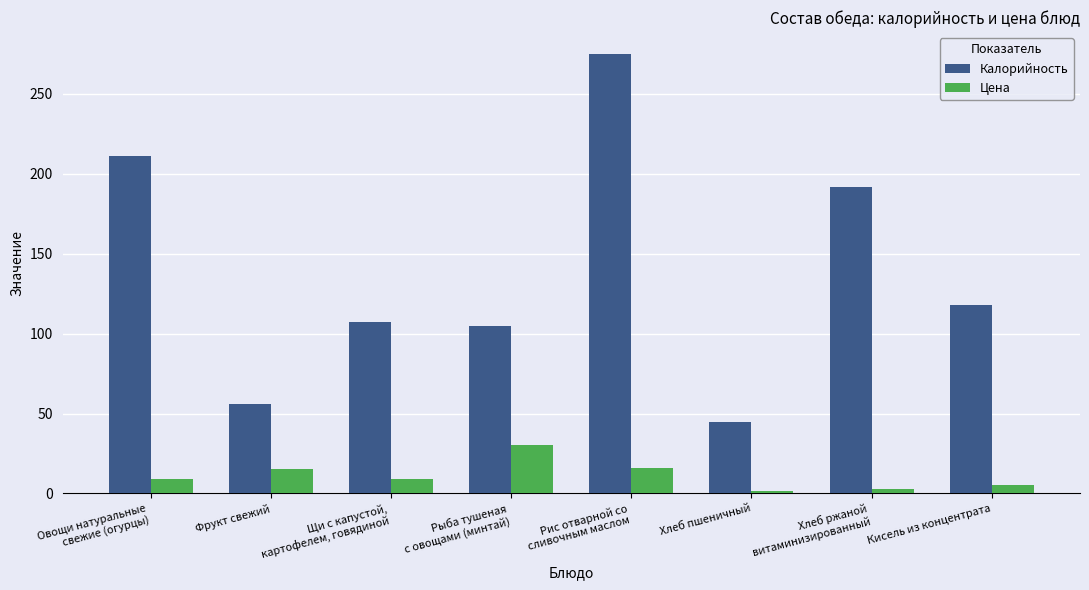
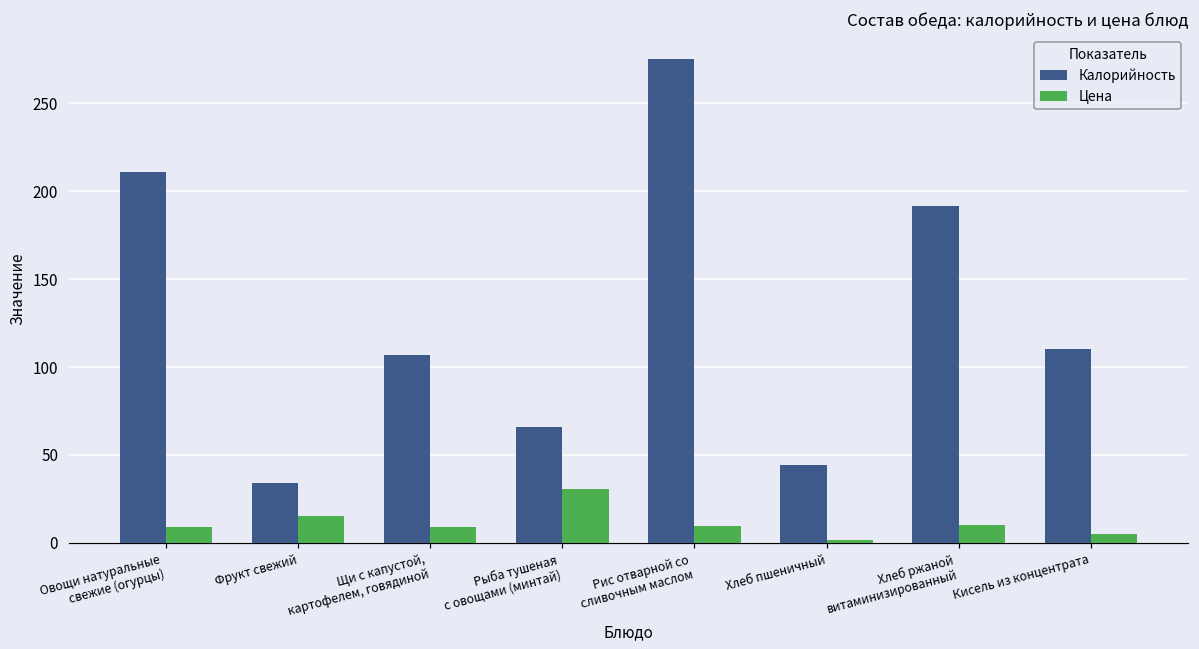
  {
    "Калорийность": {
      "Овощи натуральные свежие (огурцы)": 211,
-     "Фрукт свежий": 56,
+     "Фрукт свежий": 34,
      "Щи с капустой, картофелем, говядиной": 107,
-     "Рыба тушеная с овощами (минтай)": 105,
+     "Рыба тушеная с овощами (минтай)": 66,
      "Рис отварной со сливочным маслом": 275,
      "Хлеб пшеничный": 45,
      "Хлеб ржаной витаминизированный": 191,
-     "Кисель из концентрата": 118
+     "Кисель из концентрата": 110
    },
    "Цена": {
      "Овощи натуральные свежие (огурцы)": 9,
      "Фрукт свежий": 15,
      "Щи с капустой, картофелем, говядиной": 9,
      "Рыба тушеная с овощами (минтай)": 31,
-     "Рис отварной со сливочным маслом": 16,
+     "Рис отварной со сливочным маслом": 9,
      "Хлеб пшеничный": 2,
-     "Хлеб ржаной витаминизированный": 3,
+     "Хлеб ржаной витаминизированный": 10,
      "Кисель из концентрата": 5
    }
  }
